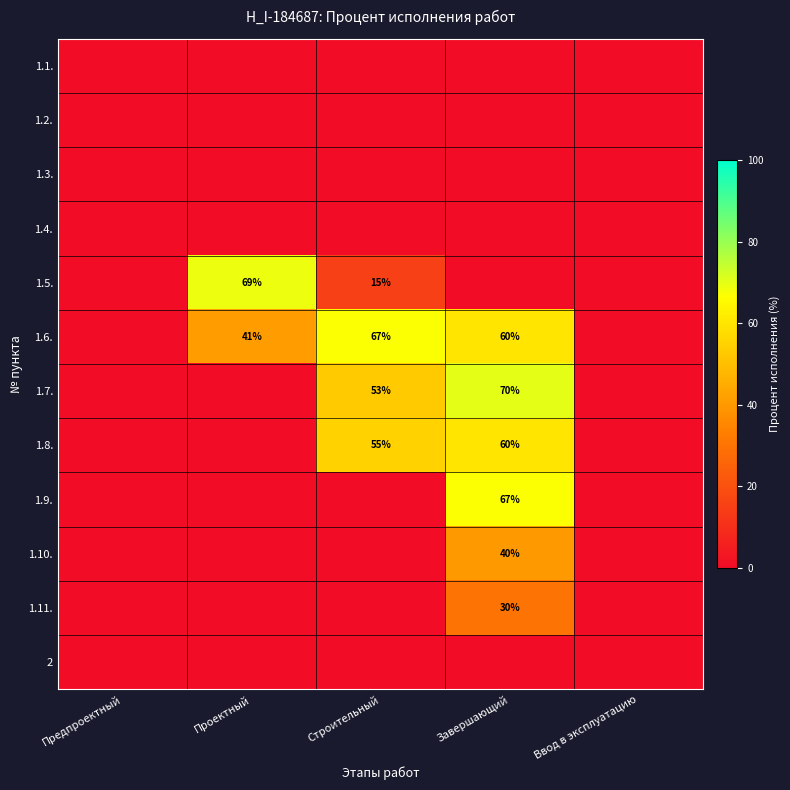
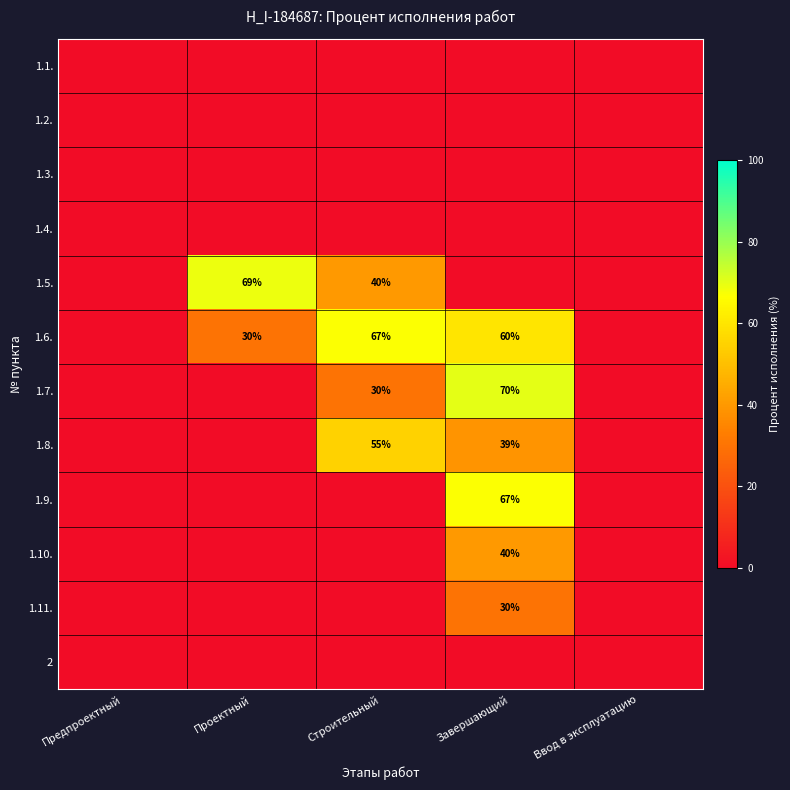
  {
    "1.5.": {
      "Проектный": "69%",
-     "Строительный": "15%"
+     "Строительный": "40%"
    },
    "1.6.": {
-     "Проектный": "41%",
+     "Проектный": "30%",
      "Строительный": "67%",
      "Завершающий": "60%"
    },
    "1.7.": {
-     "Строительный": "53%",
+     "Строительный": "30%",
      "Завершающий": "70%"
    },
    "1.8.": {
      "Строительный": "55%",
-     "Завершающий": "60%"
+     "Завершающий": "39%"
    },
    "1.9.": {
      "Завершающий": "67%"
    },
    "1.10.": {
      "Завершающий": "40%"
    },
    "1.11.": {
      "Завершающий": "30%"
    }
  }
